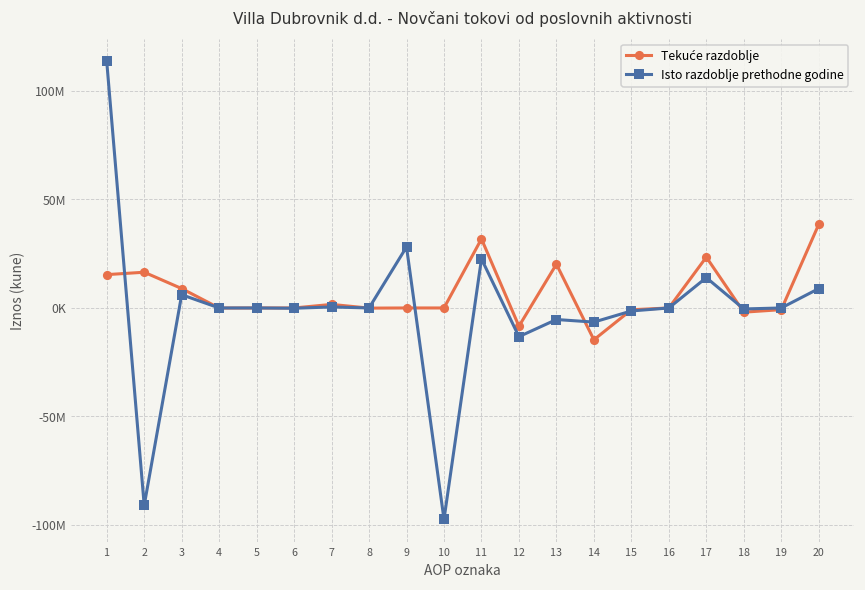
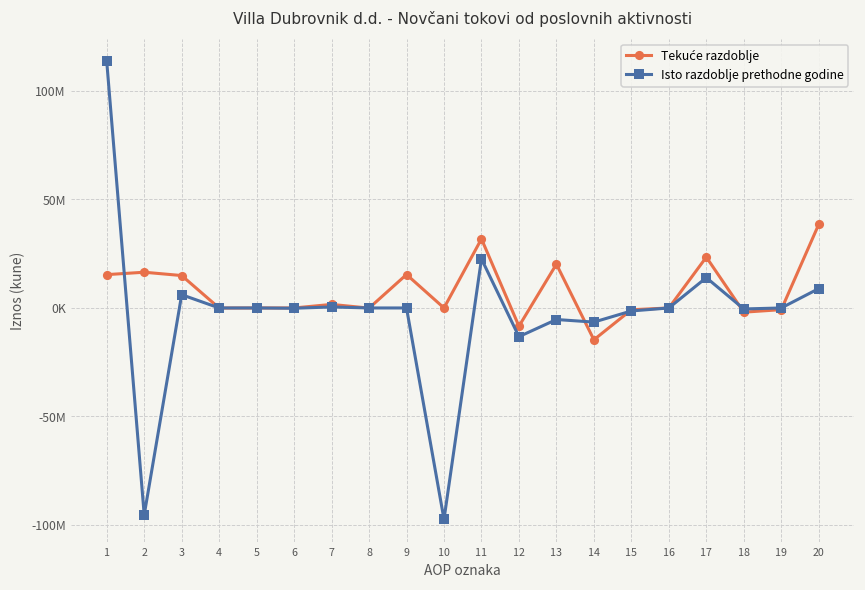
  {
    "Tekuće razdoblje": {
      "1": 15000000,
      "2": 16000000,
-     "3": 9000000,
-     "9": 0,
+     "3": 15000000,
+     "9": 15000000,
      "10": 0,
      "11": 32000000,
      "12": -8000000,
      "13": 20000000,
      "14": -15000000,
      "17": 23000000,
      "18": -2000000,
      "20": 39000000
    },
    "Isto razdoblje prethodne godine": {
      "1": 114000000,
-     "2": -91000000,
+     "2": -95000000,
      "3": 6000000,
-     "9": 28000000,
+     "9": 0,
      "10": -97000000,
      "11": 23000000,
      "12": -13000000,
      "13": -5000000,
      "14": -7000000,
      "17": 14000000,
      "18": 0,
      "20": 9000000
    }
  }
